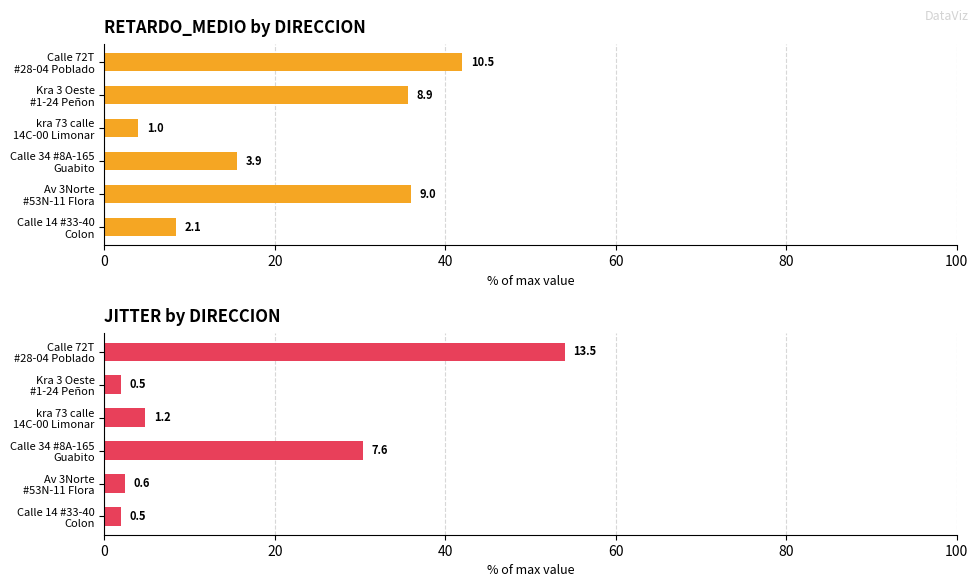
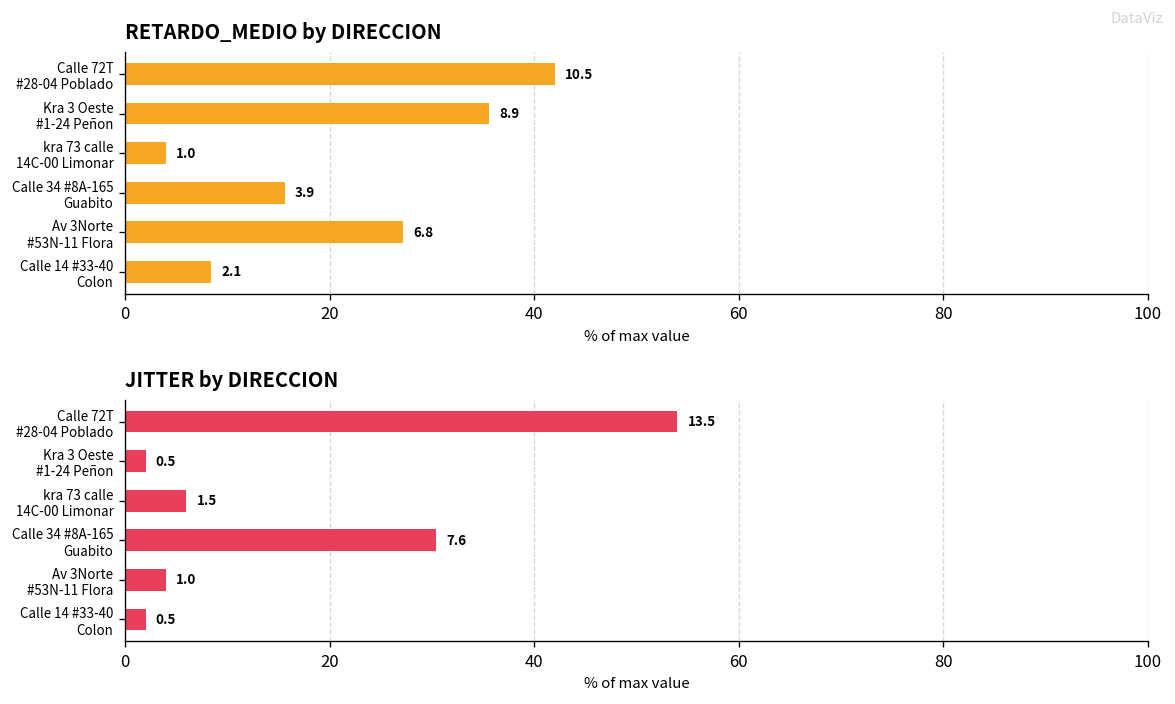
  {
    "RETARDO_MEDIO by DIRECCION": {
-     "Av 3Norte #53N-11 Flora": 9.0
+     "Av 3Norte #53N-11 Flora": 6.8
    },
    "JITTER by DIRECCION": {
-     "kra 73 calle 14C-00 Limonar": 1.2,
-     "Av 3Norte #53N-11 Flora": 0.6
+     "kra 73 calle 14C-00 Limonar": 1.5,
+     "Av 3Norte #53N-11 Flora": 1.0
    }
  }
